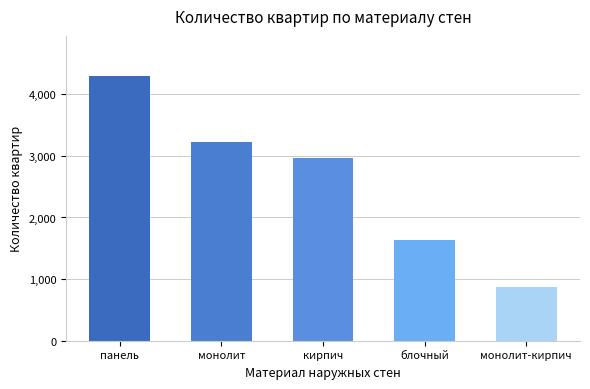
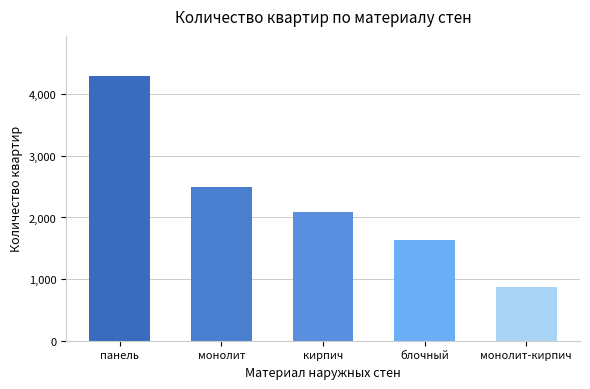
  {
    "панель": "4,300",
-   "монолит": "3,200",
-   "кирпич": "3,000",
+   "монолит": "2,500",
+   "кирпич": "2,100",
    "блочный": "1,600",
    "монолит-кирпич": "900"
  }
